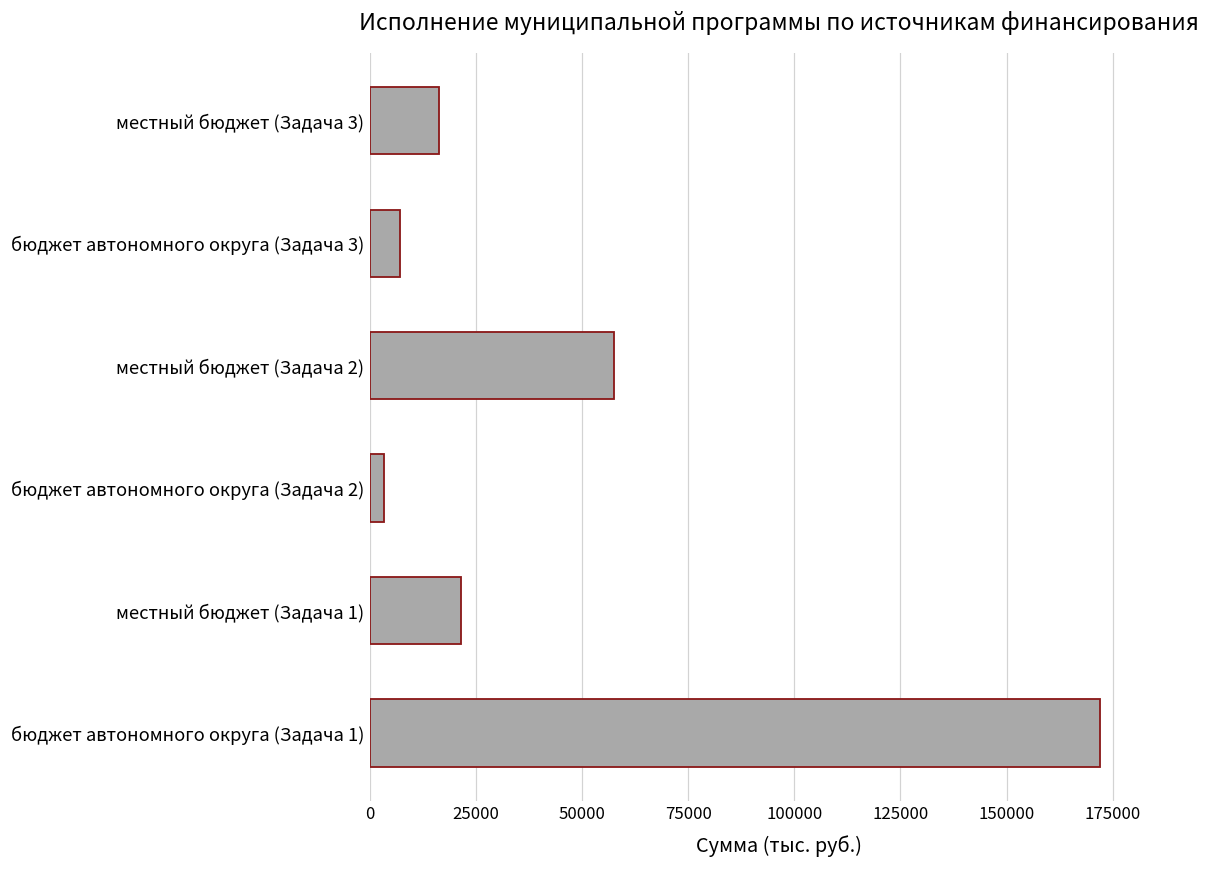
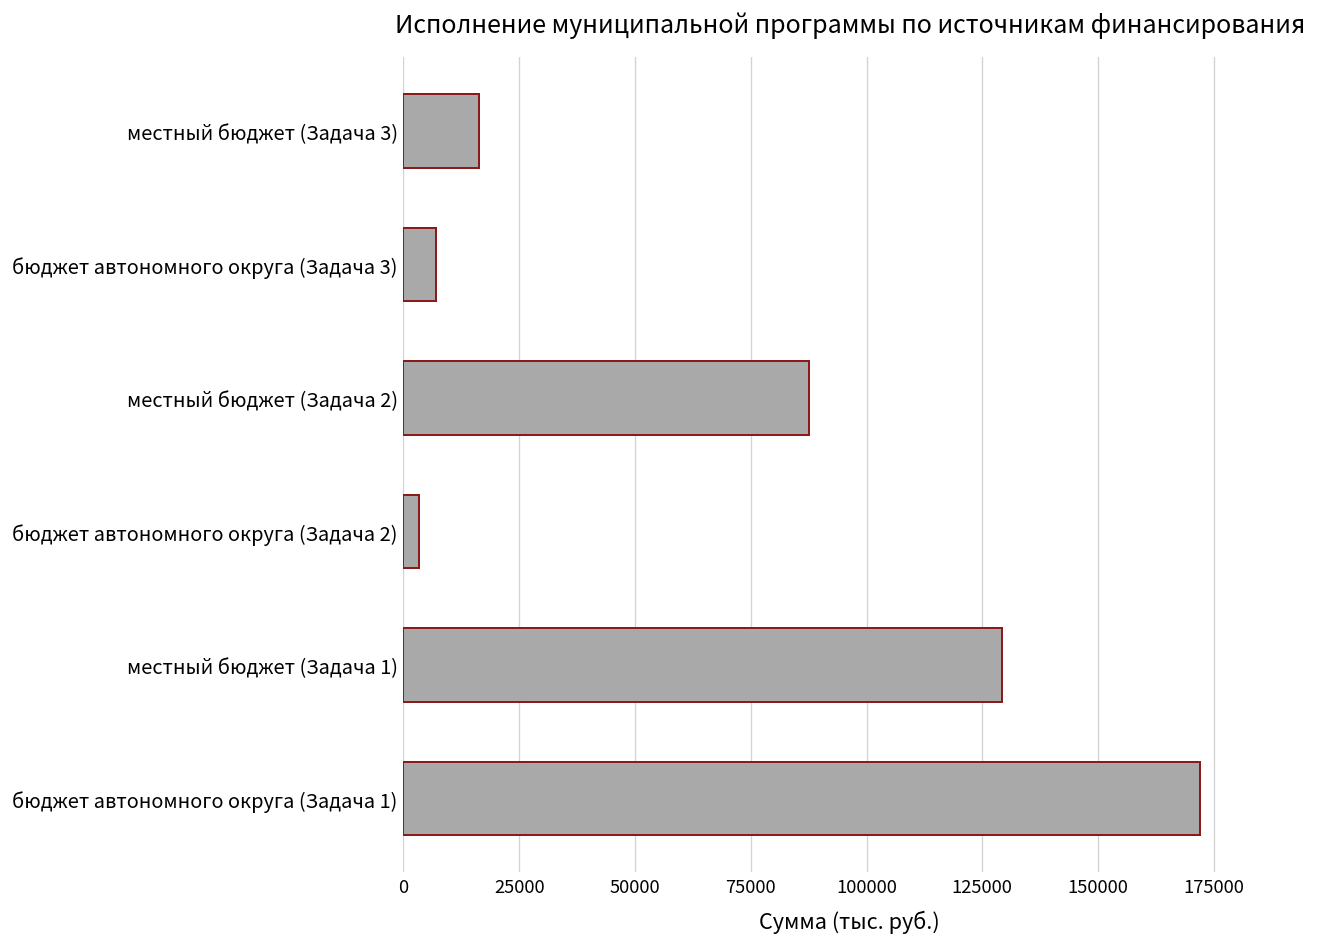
  {
    "местный бюджет (Задача 3)": 16000,
    "бюджет автономного округа (Задача 3)": 7000,
-   "местный бюджет (Задача 2)": 57000,
+   "местный бюджет (Задача 2)": 87000,
    "бюджет автономного округа (Задача 2)": 3000,
-   "местный бюджет (Задача 1)": 22000,
+   "местный бюджет (Задача 1)": 129000,
    "бюджет автономного округа (Задача 1)": 172000
  }
